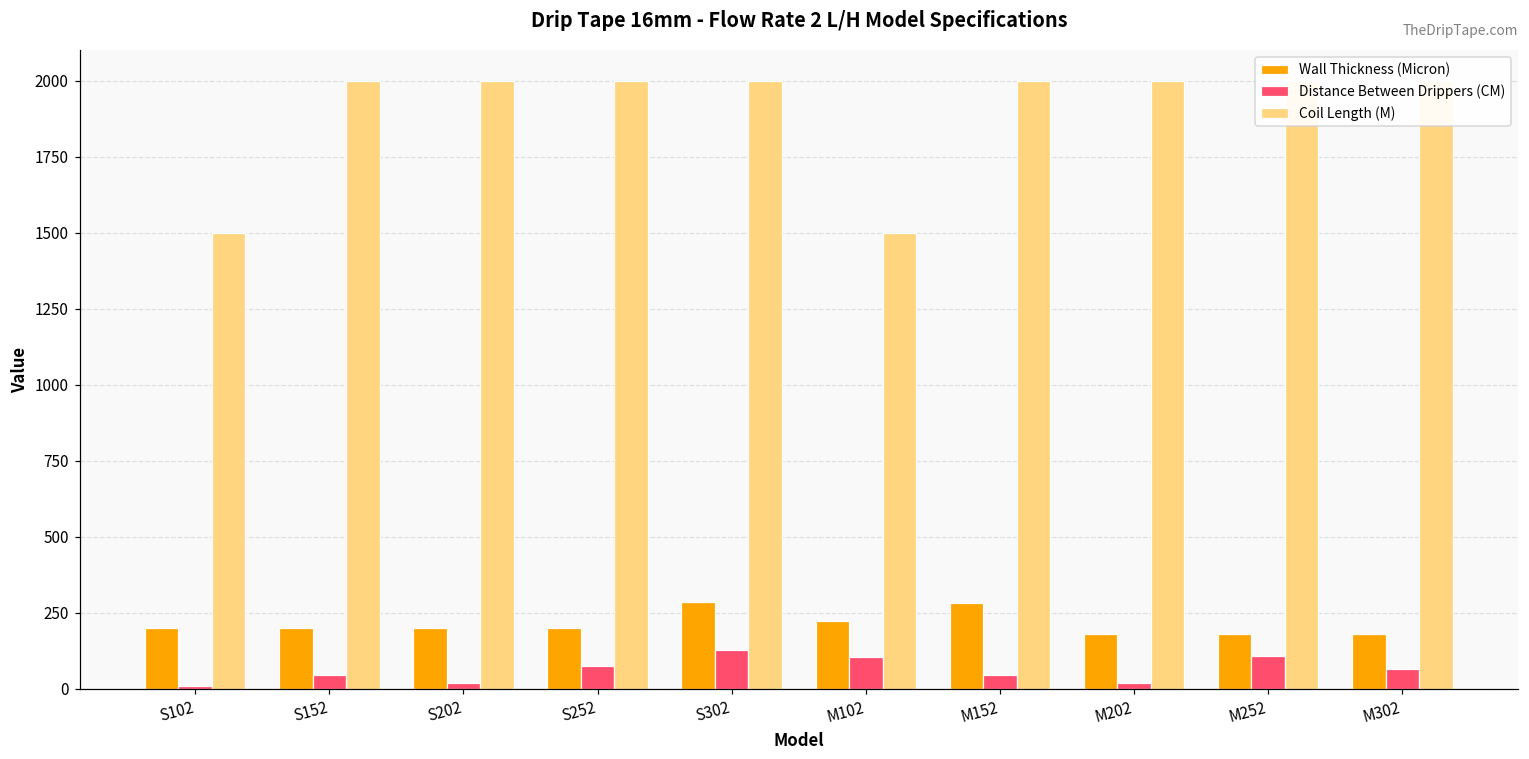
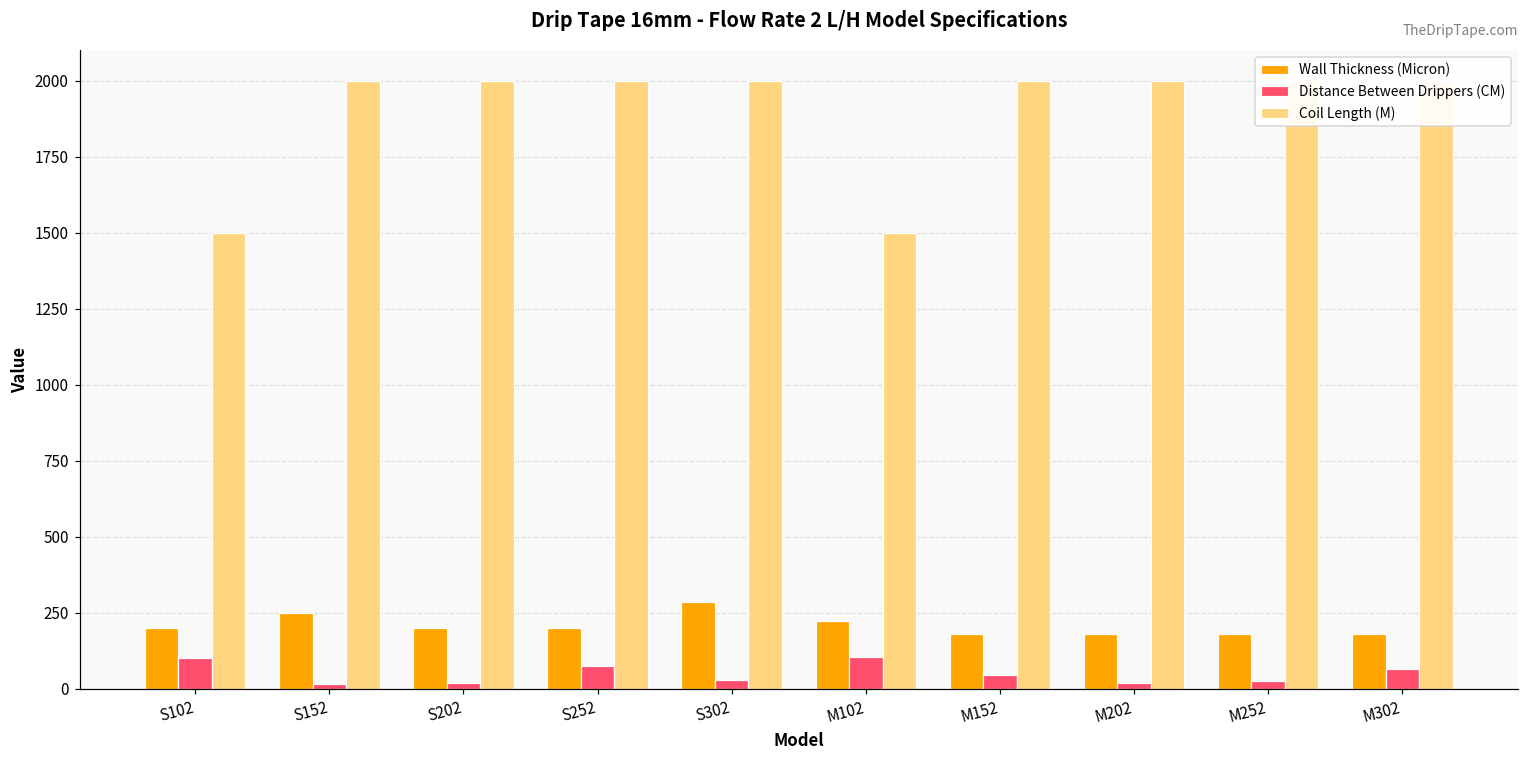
  {
    "Wall Thickness (Micron)": {
      "S102": 200,
-     "S152": 200,
+     "S152": 250,
      "S202": 200,
      "S252": 200,
      "S302": 290,
      "M102": 220,
-     "M152": 280,
+     "M152": 180,
      "M202": 180,
      "M252": 180,
      "M302": 180
    },
    "Distance Between Drippers (CM)": {
-     "S102": 10,
-     "S152": 50,
+     "S102": 100,
+     "S152": 20,
      "S202": 20,
      "S252": 80,
-     "S302": 130,
+     "S302": 30,
      "M102": 110,
      "M152": 50,
      "M202": 20,
-     "M252": 110,
+     "M252": 30,
      "M302": 70
    },
    "Coil Length (M)": {
      "S102": 1500,
      "S152": 2000,
      "S202": 2000,
      "S252": 2000,
      "S302": 2000,
      "M102": 1500,
      "M152": 2000,
      "M202": 2000
    }
  }
